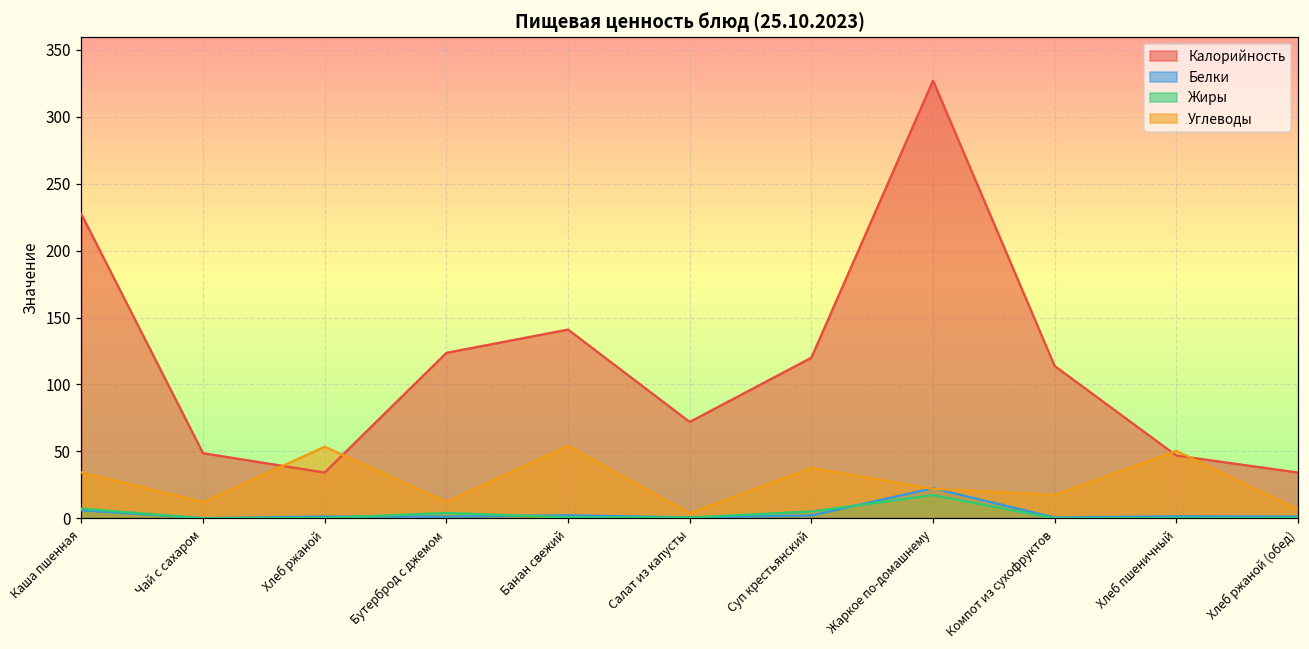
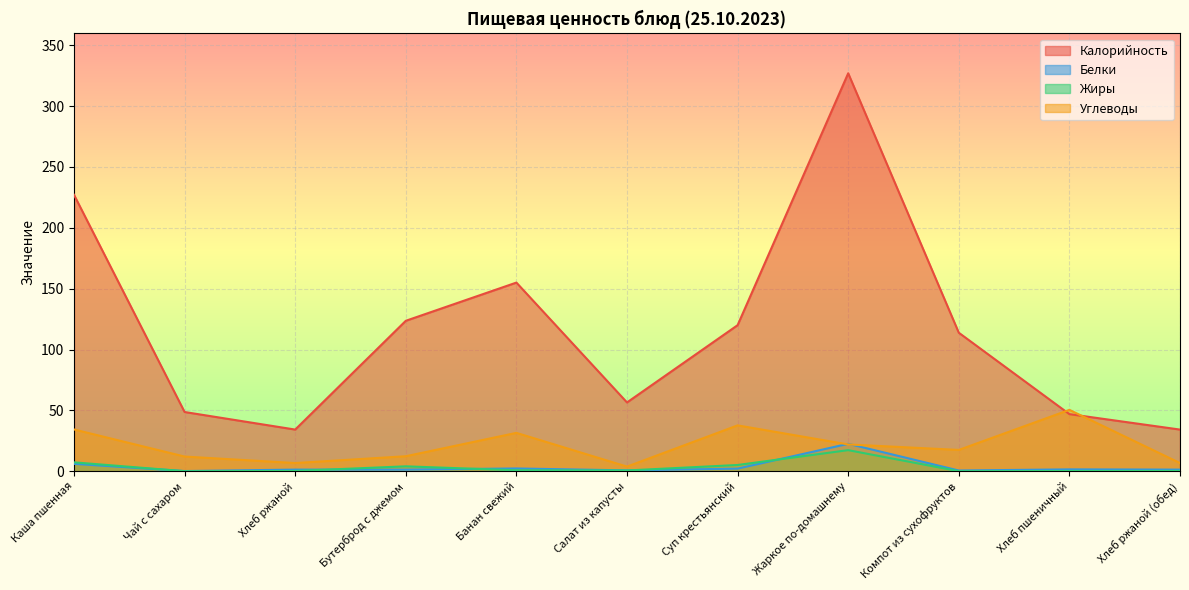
  {
    "Калорийность": {
      "Каша пшенная": 227,
      "Чай с сахаром": 49,
      "Хлеб ржаной": 34,
      "Бутерброд с джемом": 124,
-     "Банан свежий": 141,
-     "Салат из капусты": 72,
+     "Банан свежий": 155,
+     "Салат из капусты": 57,
      "Суп крестьянский": 120,
      "Жаркое по-домашнему": 327,
      "Компот из сухофруктов": 114,
      "Хлеб пшеничный": 47,
      "Хлеб ржаной (обед)": 34
    },
    "Белки": {
      "Бутерброд с джемом": 1,
      "Суп крестьянский": 2
    },
    "Жиры": {
      "Бутерброд с джемом": 4,
      "Суп крестьянский": 5,
      "Жаркое по-домашнему": 17
    },
    "Углеводы": {
      "Каша пшенная": 34,
      "Чай с сахаром": 12,
-     "Хлеб ржаной": 54,
+     "Хлеб ржаной": 7,
      "Бутерброд с джемом": 12,
-     "Банан свежий": 54,
+     "Банан свежий": 32,
      "Салат из капусты": 4,
      "Суп крестьянский": 38,
      "Компот из сухофруктов": 17,
      "Хлеб пшеничный": 50,
      "Хлеб ржаной (обед)": 7
    }
  }
